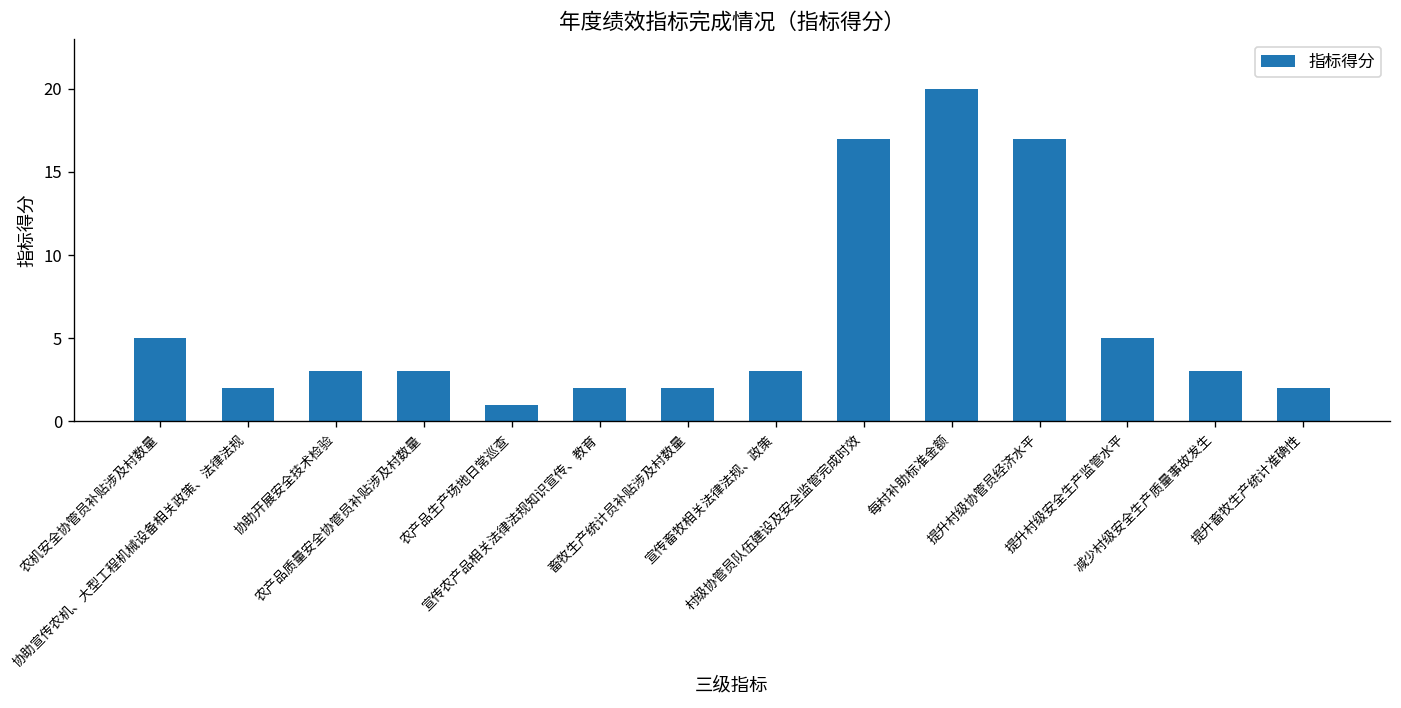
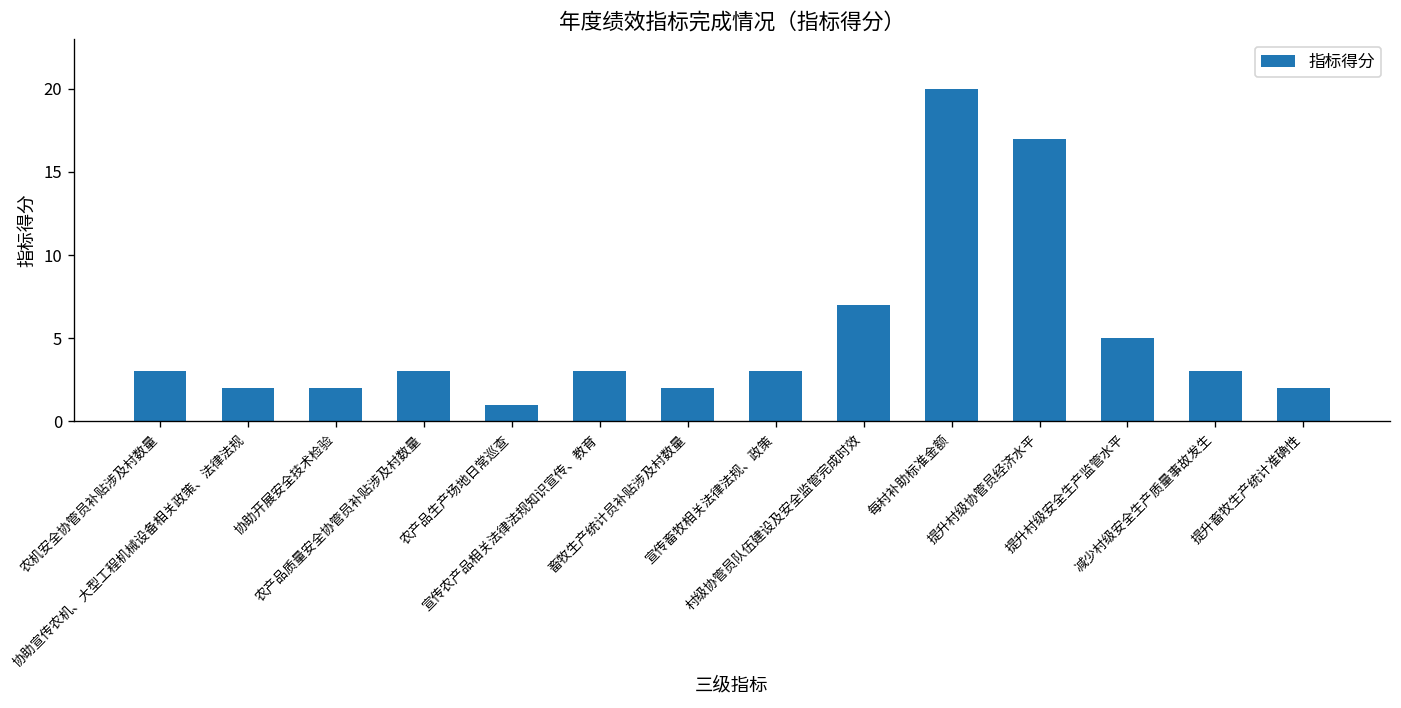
  {
-   "农机安全协管员补贴涉及村数量": 5,
+   "农机安全协管员补贴涉及村数量": 3,
    "协助宣传农机、大型工程机械设备相关政策、法律法规": 2,
-   "协助开展安全技术检验": 3,
+   "协助开展安全技术检验": 2,
    "农产品质量安全协管员补贴涉及村数量": 3,
    "农产品生产场地日常巡查": 1,
-   "宣传农产品相关法律法规知识宣传、教育": 2,
+   "宣传农产品相关法律法规知识宣传、教育": 3,
    "畜牧生产统计员补贴涉及村数量": 2,
    "宣传畜牧相关法律法规、政策": 3,
-   "村级协管员队伍建设及安全监管完成时效": 17,
+   "村级协管员队伍建设及安全监管完成时效": 7,
    "每村补助标准金额": 20,
    "提升村级协管员经济水平": 17,
    "提升村级安全生产监管水平": 5,
    "减少村级安全生产质量事故发生": 3,
    "提升畜牧生产统计准确性": 2
  }
